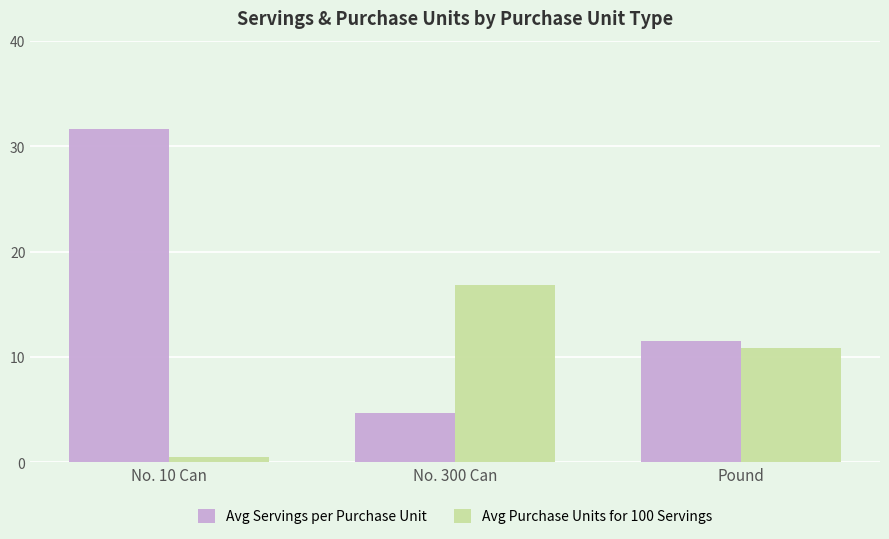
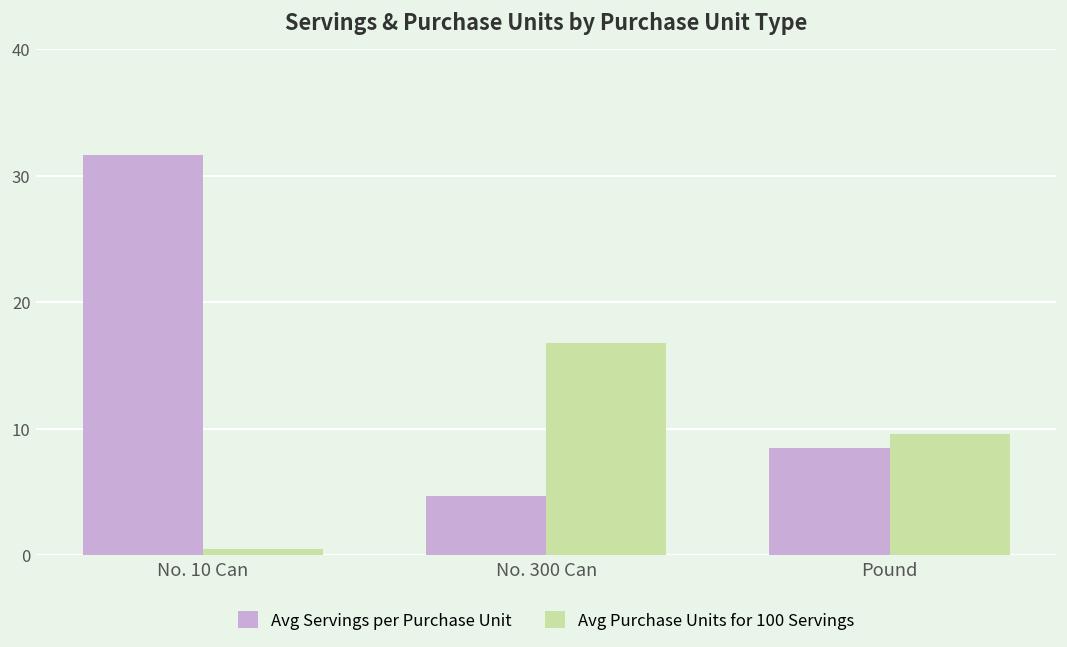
  {
    "Avg Servings per Purchase Unit": {
      "No. 10 Can": 31.6,
      "No. 300 Can": 4.7,
-     "Pound": 11.5
+     "Pound": 8.5
    },
    "Avg Purchase Units for 100 Servings": {
      "No. 10 Can": 0.5,
      "No. 300 Can": 16.8,
-     "Pound": 10.9
+     "Pound": 9.6
    }
  }
